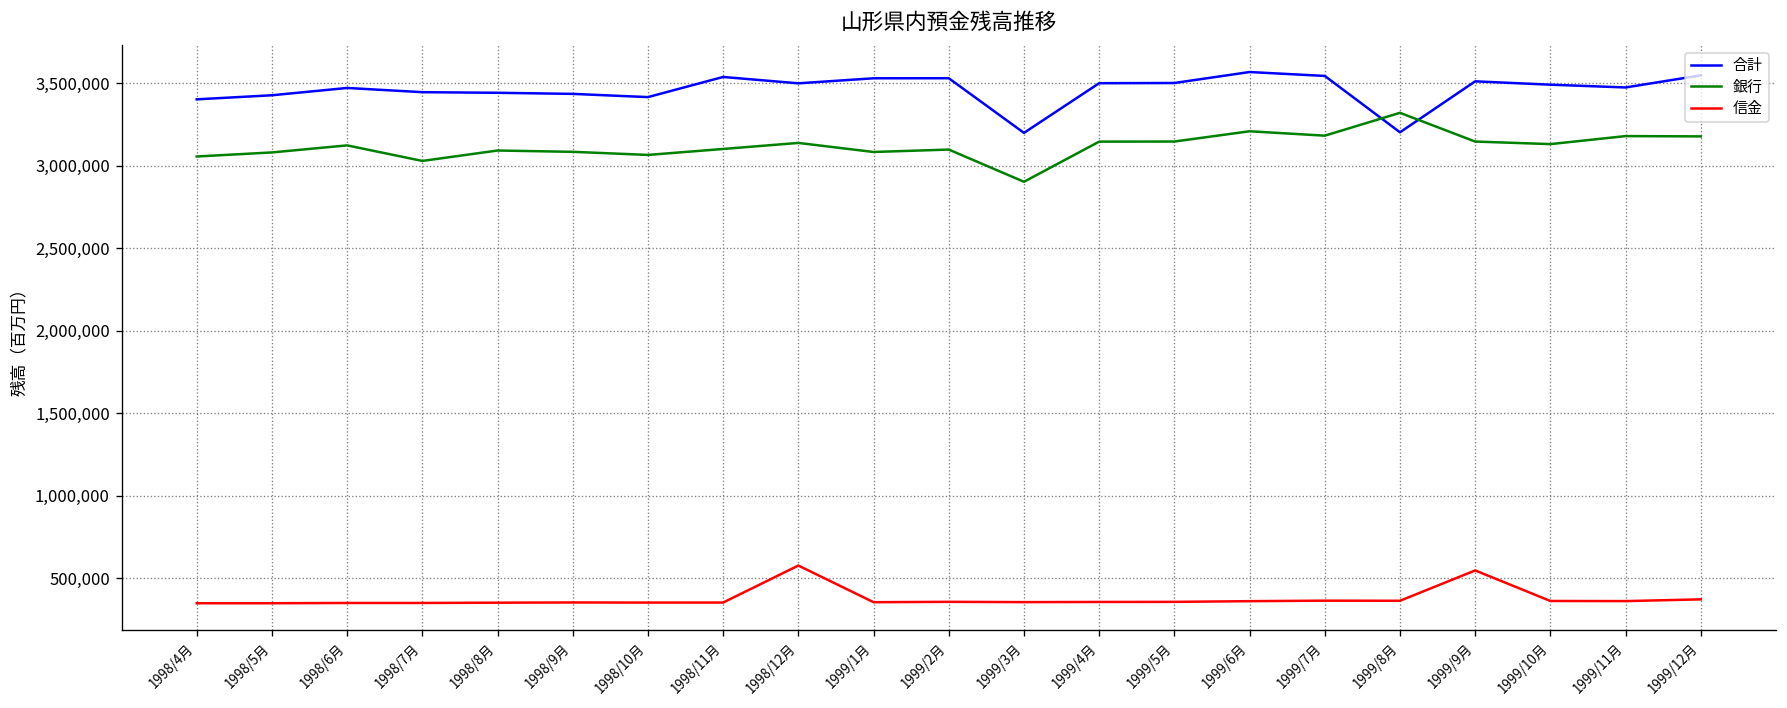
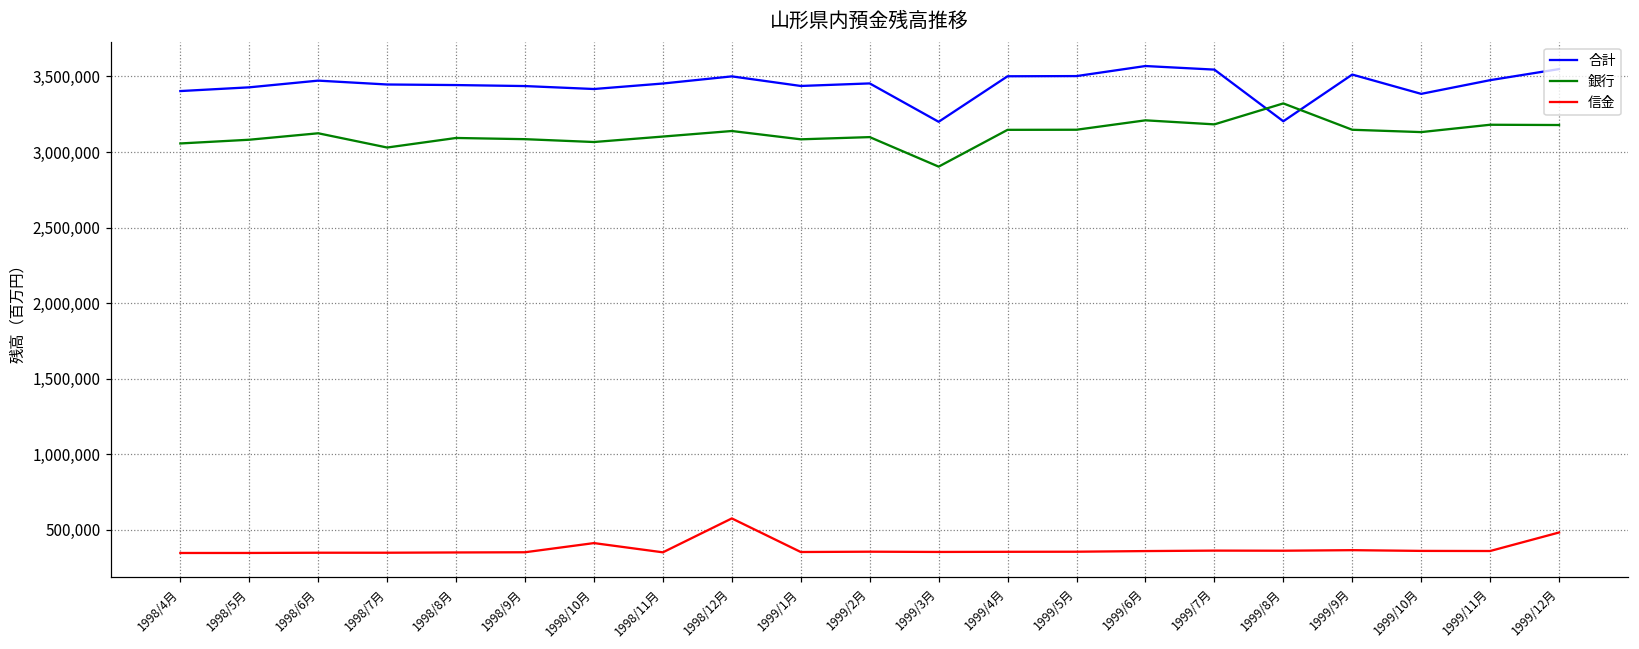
  {
    "合計": {
      "1998/4月": "3,400,000",
      "1998/5月": "3,430,000",
      "1998/6月": "3,470,000",
      "1998/7月": "3,450,000",
      "1998/8月": "3,440,000",
      "1998/9月": "3,440,000",
      "1998/10月": "3,420,000",
-     "1998/11月": "3,540,000",
+     "1998/11月": "3,450,000",
      "1998/12月": "3,500,000",
-     "1999/1月": "3,530,000",
-     "1999/2月": "3,530,000",
+     "1999/1月": "3,440,000",
+     "1999/2月": "3,450,000",
      "1999/3月": "3,200,000",
      "1999/4月": "3,500,000",
      "1999/5月": "3,500,000",
      "1999/6月": "3,570,000",
      "1999/7月": "3,550,000",
      "1999/8月": "3,200,000",
      "1999/9月": "3,510,000",
-     "1999/10月": "3,490,000",
+     "1999/10月": "3,390,000",
      "1999/11月": "3,480,000"
    },
    "銀行": {
      "1998/4月": "3,060,000",
      "1998/5月": "3,080,000",
      "1998/6月": "3,120,000",
      "1998/7月": "3,030,000",
      "1998/8月": "3,090,000",
      "1998/9月": "3,090,000",
      "1998/10月": "3,070,000",
      "1998/11月": "3,100,000",
      "1998/12月": "3,140,000",
      "1999/1月": "3,080,000",
      "1999/2月": "3,100,000",
      "1999/3月": "2,900,000",
      "1999/4月": "3,150,000",
      "1999/5月": "3,150,000",
      "1999/6月": "3,210,000",
      "1999/7月": "3,180,000",
      "1999/8月": "3,320,000",
      "1999/9月": "3,150,000",
      "1999/10月": "3,130,000",
      "1999/11月": "3,180,000",
      "1999/12月": "3,180,000"
    },
    "信金": {
      "1998/4月": "350,000",
      "1998/5月": "350,000",
      "1998/6月": "350,000",
      "1998/7月": "350,000",
      "1998/8月": "350,000",
      "1998/9月": "350,000",
-     "1998/10月": "350,000",
+     "1998/10月": "410,000",
      "1998/11月": "350,000",
      "1998/12月": "580,000",
      "1999/1月": "350,000",
      "1999/2月": "360,000",
      "1999/3月": "350,000",
      "1999/4月": "350,000",
      "1999/5月": "360,000",
      "1999/6月": "360,000",
      "1999/7月": "360,000",
      "1999/8月": "360,000",
-     "1999/9月": "550,000",
+     "1999/9月": "370,000",
      "1999/10月": "360,000",
      "1999/11月": "360,000",
-     "1999/12月": "370,000"
+     "1999/12月": "480,000"
    }
  }
